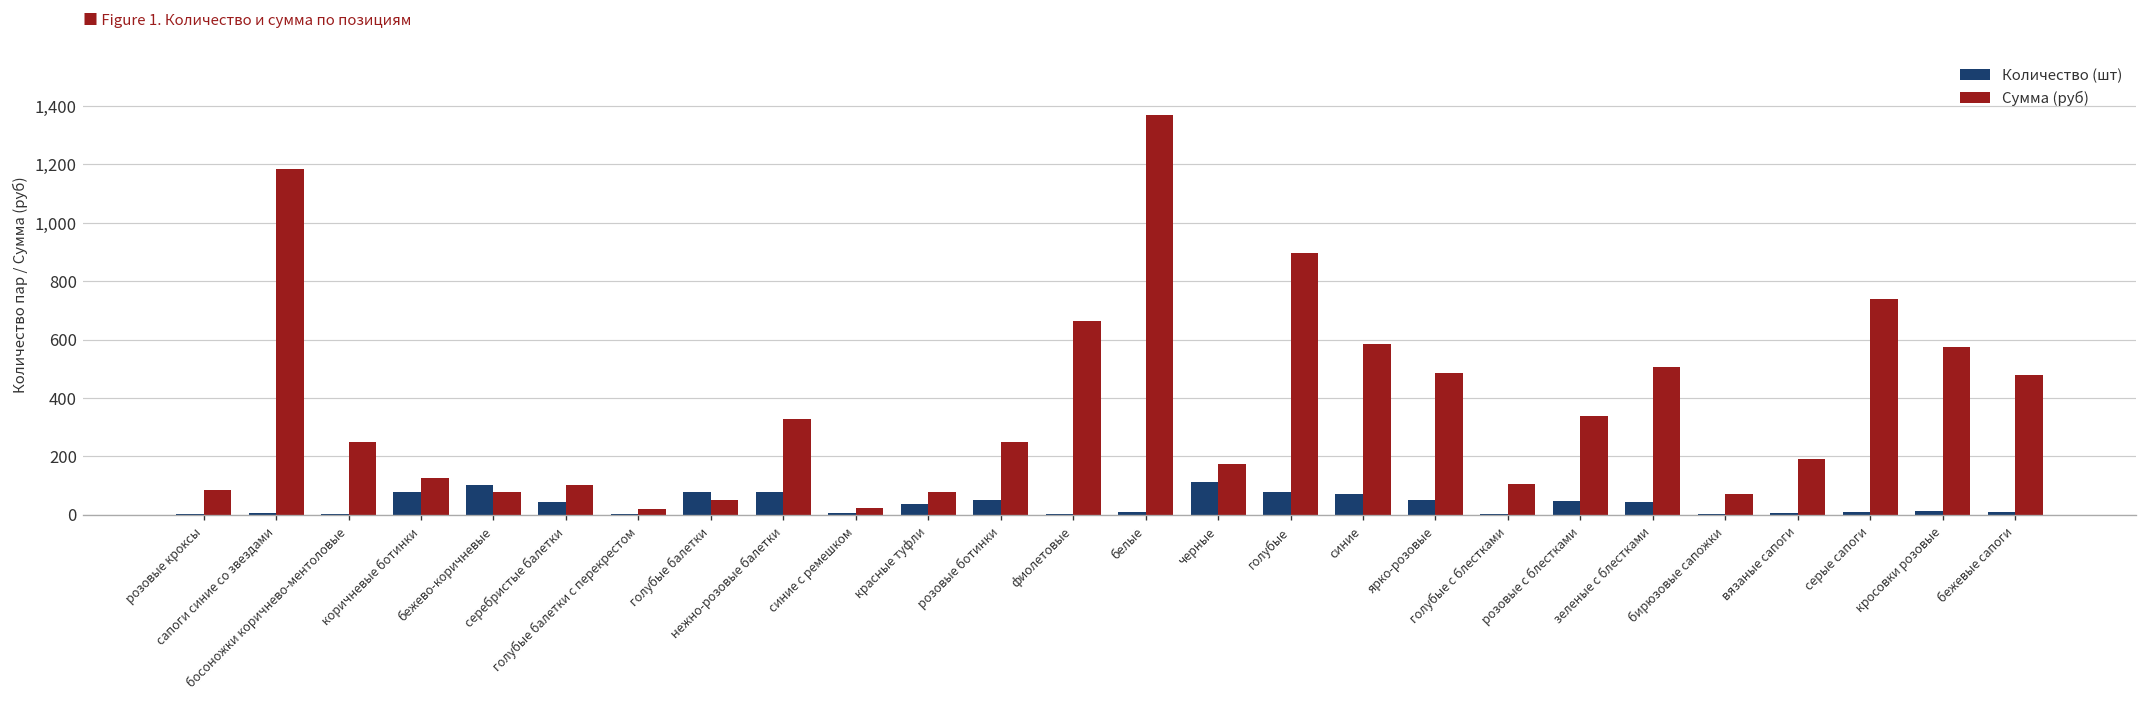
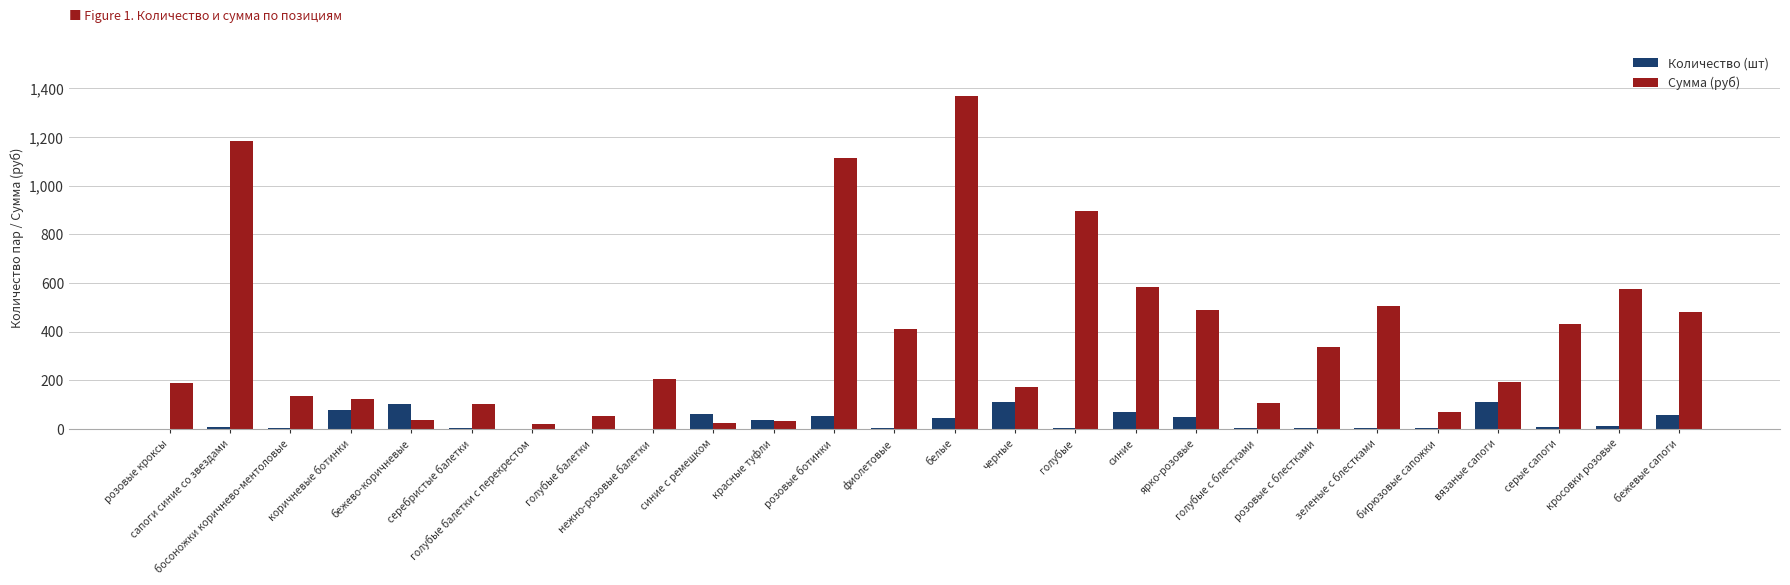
  {
    "Количество (шт)": {
      "коричневые ботинки": "80",
      "бежево-коричневые": "100",
-     "серебристые балетки": "40",
-     "голубые балетки": "80",
-     "нежно-розовые балетки": "80",
-     "синие с ремешком": "0",
+     "серебристые балетки": "0",
+     "голубые балетки": "0",
+     "нежно-розовые балетки": "0",
+     "синие с ремешком": "60",
      "красные туфли": "40",
      "розовые ботинки": "50",
-     "белые": "10",
+     "белые": "40",
      "черные": "110",
-     "голубые": "80",
+     "голубые": "0",
      "синие": "70",
      "ярко-розовые": "50",
-     "розовые с блестками": "50",
-     "зеленые с блестками": "40",
-     "вязаные сапоги": "0",
+     "розовые с блестками": "0",
+     "зеленые с блестками": "0",
+     "вязаные сапоги": "110",
      "кросовки розовые": "10",
-     "бежевые сапоги": "10"
+     "бежевые сапоги": "60"
    },
    "Сумма (руб)": {
-     "розовые кроксы": "80",
+     "розовые кроксы": "190",
      "сапоги синие со звездами": "1,180",
-     "босоножки коричнево-ментоловые": "250",
+     "босоножки коричнево-ментоловые": "140",
      "коричневые ботинки": "120",
-     "бежево-коричневые": "80",
+     "бежево-коричневые": "40",
      "серебристые балетки": "100",
      "голубые балетки с перекрестом": "20",
      "голубые балетки": "50",
-     "нежно-розовые балетки": "330",
+     "нежно-розовые балетки": "200",
      "синие с ремешком": "20",
-     "красные туфли": "80",
-     "розовые ботинки": "250",
-     "фиолетовые": "660",
+     "красные туфли": "30",
+     "розовые ботинки": "1,110",
+     "фиолетовые": "410",
      "белые": "1,370",
      "черные": "170",
      "голубые": "900",
      "синие": "580",
      "ярко-розовые": "490",
      "голубые с блестками": "110",
      "розовые с блестками": "340",
      "зеленые с блестками": "510",
      "бирюзовые сапожки": "70",
      "вязаные сапоги": "190",
-     "серые сапоги": "740",
+     "серые сапоги": "430",
      "кросовки розовые": "580",
      "бежевые сапоги": "480"
    }
  }
